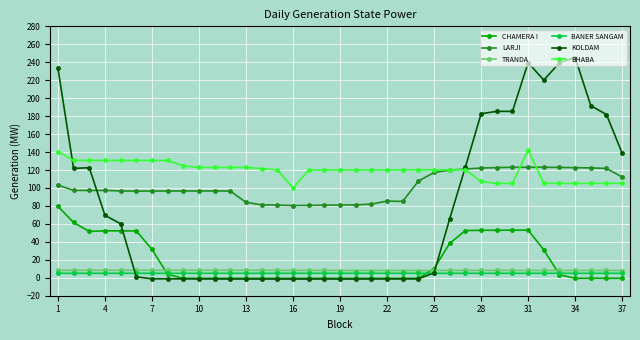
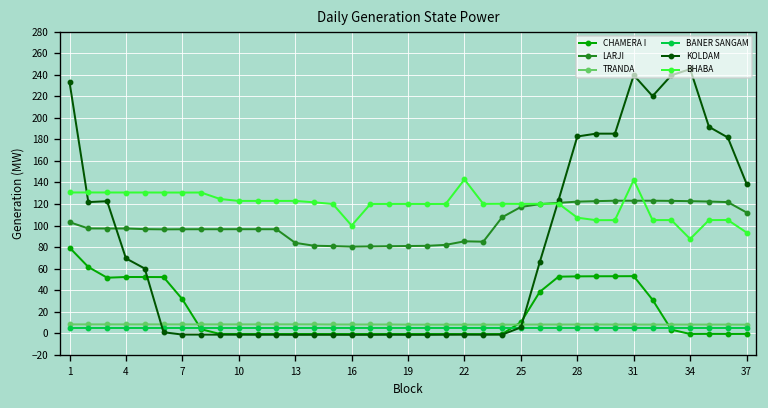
  {
    "TRANDA": {
      "1": 10,
      "4": 10,
      "7": 10,
      "10": 10,
      "13": 10,
      "16": 10,
      "19": 10,
      "22": 10,
      "28": 10,
      "31": 10,
      "34": 10,
      "37": 10
    },
    "BANER SANGAM": {
      "1": 0,
      "4": 0,
      "7": 0,
      "10": 0,
      "13": 0,
      "16": 0,
      "19": 0,
      "22": 0,
      "28": 0,
      "31": 0,
      "34": 0,
      "37": 0
    },
    "KOLDAM": {
      "1": 230,
      "4": 70,
      "7": 0,
      "28": 180,
      "37": 140
    },
    "BHABA": {
-     "1": 140,
+     "1": 130,
      "4": 130,
      "7": 130,
      "10": 120,
      "13": 120,
      "16": 100,
      "19": 120,
-     "22": 120,
+     "22": 140,
      "25": 120,
      "28": 110,
      "31": 140,
-     "34": 110,
-     "37": 110
+     "34": 90,
+     "37": 90
    }
  }
